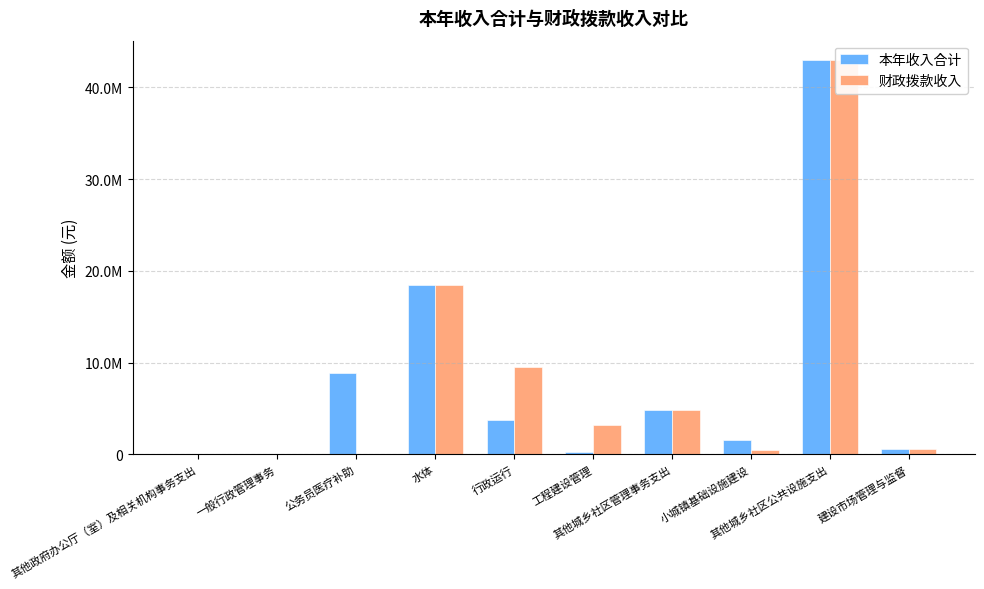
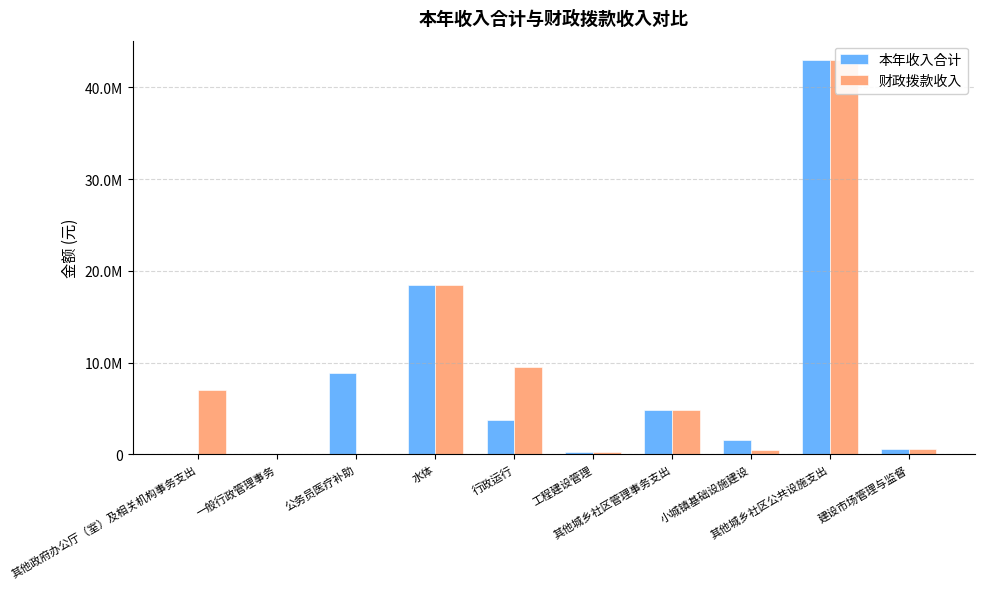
  {
    "本年收入合计": {
      "公务员医疗补助": 9000000,
      "水体": 18000000,
      "行政运行": 4000000,
      "工程建设管理": 0,
      "其他城乡社区管理事务支出": 5000000,
      "小城镇基础设施建设": 2000000,
      "其他城乡社区公共设施支出": 43000000,
      "建设市场管理与监督": 1000000
    },
    "财政拨款收入": {
-     "其他政府办公厅（室）及相关机构事务支出": 0,
+     "其他政府办公厅（室）及相关机构事务支出": 7000000,
      "水体": 18000000,
      "行政运行": 9000000,
-     "工程建设管理": 3000000,
+     "工程建设管理": 0,
      "其他城乡社区管理事务支出": 5000000,
      "小城镇基础设施建设": 1000000,
      "建设市场管理与监督": 1000000
    }
  }
